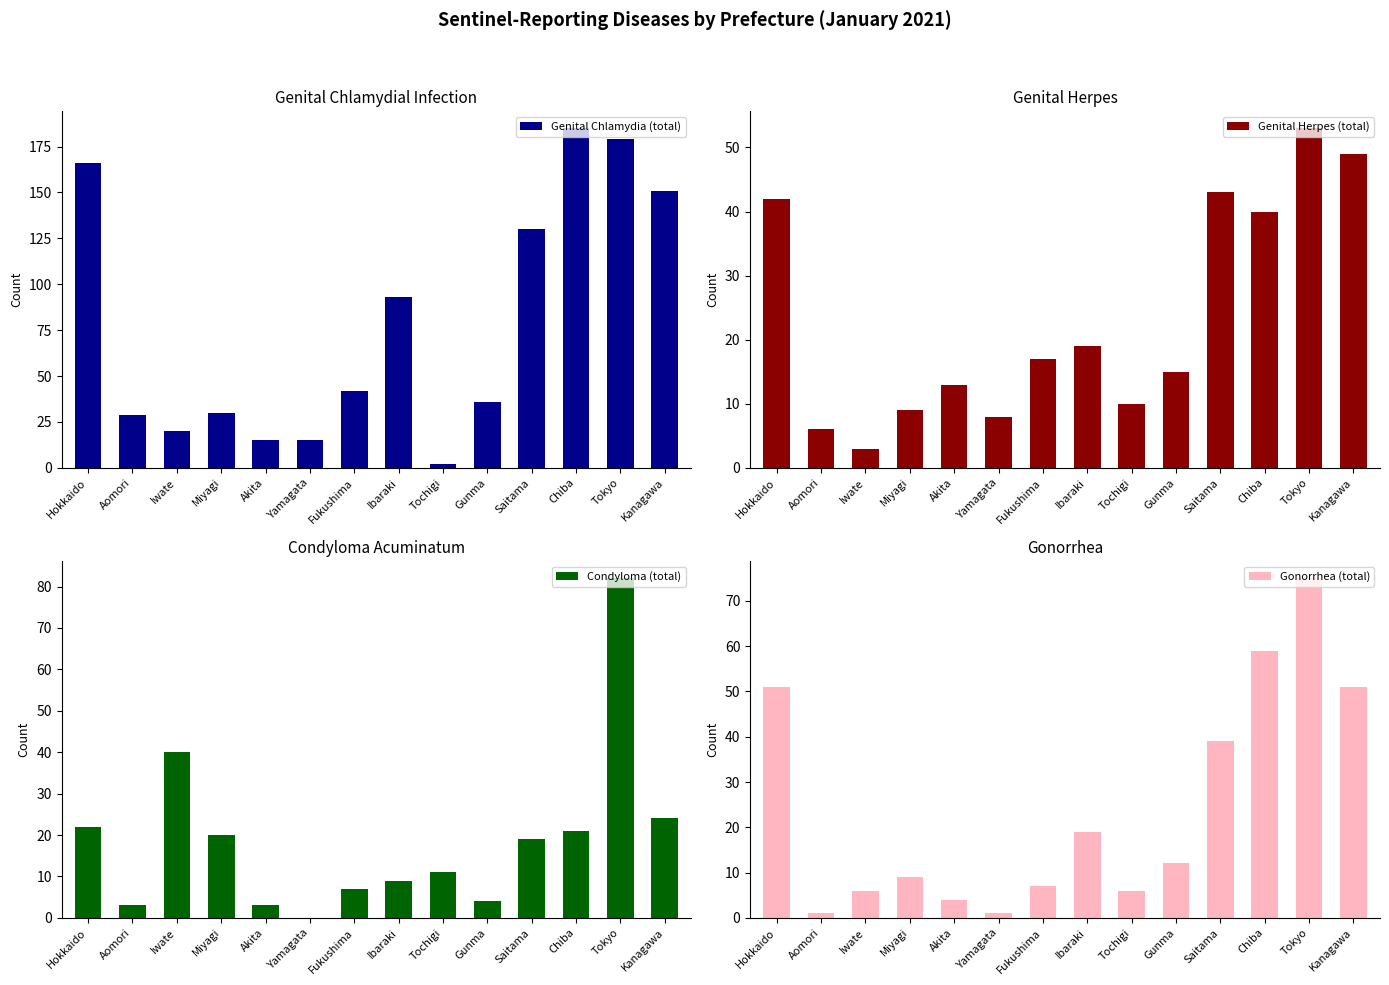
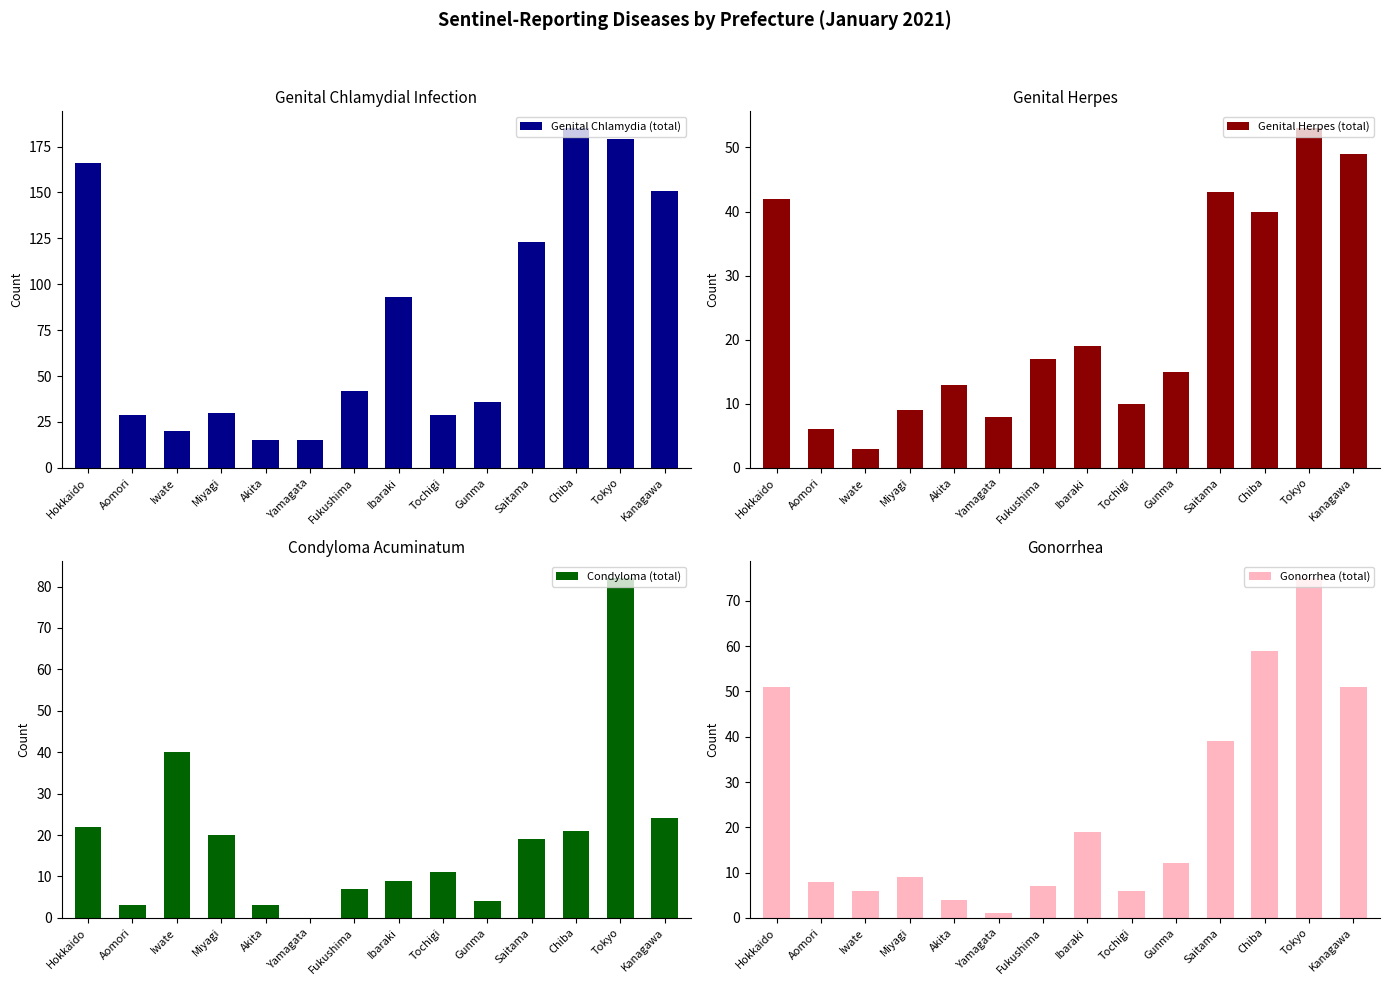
  {
    "Genital Chlamydial Infection": {
      "Hokkaido": 166,
      "Aomori": 29,
      "Iwate": 20,
      "Miyagi": 30,
      "Akita": 15,
      "Yamagata": 15,
      "Fukushima": 42,
      "Ibaraki": 93,
-     "Tochigi": 2,
+     "Tochigi": 29,
      "Gunma": 36,
-     "Saitama": 130,
+     "Saitama": 123,
      "Tokyo": 179,
      "Kanagawa": 151
    },
    "Genital Herpes": {
      "Hokkaido": 42,
      "Aomori": 6,
      "Iwate": 3,
      "Miyagi": 9,
      "Akita": 13,
      "Yamagata": 8,
      "Fukushima": 17,
      "Ibaraki": 19,
      "Tochigi": 10,
      "Gunma": 15,
      "Saitama": 43,
      "Chiba": 40,
      "Kanagawa": 49
    },
    "Condyloma Acuminatum": {
      "Hokkaido": 22,
      "Aomori": 3,
      "Iwate": 40,
      "Miyagi": 20,
      "Akita": 3,
      "Yamagata": 0,
      "Fukushima": 7,
      "Ibaraki": 9,
      "Tochigi": 11,
      "Gunma": 4,
      "Saitama": 19,
      "Chiba": 21,
      "Kanagawa": 24
    },
    "Gonorrhea": {
      "Hokkaido": 51,
-     "Aomori": 1,
+     "Aomori": 8,
      "Iwate": 6,
      "Miyagi": 9,
      "Akita": 4,
      "Yamagata": 1,
      "Fukushima": 7,
      "Ibaraki": 19,
      "Tochigi": 6,
      "Gunma": 12,
      "Saitama": 39,
      "Chiba": 59,
      "Kanagawa": 51
    }
  }
